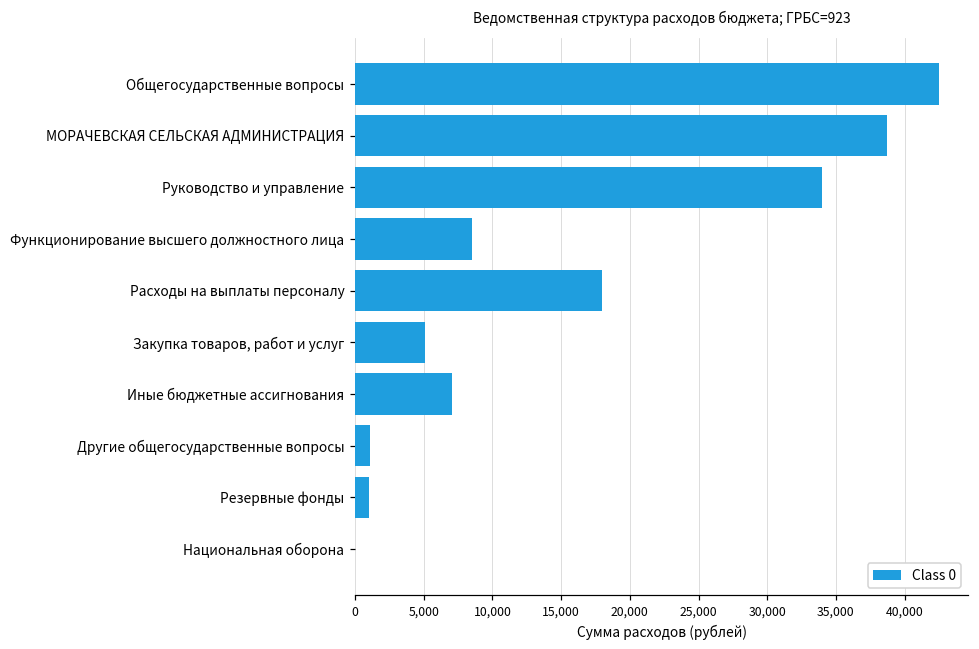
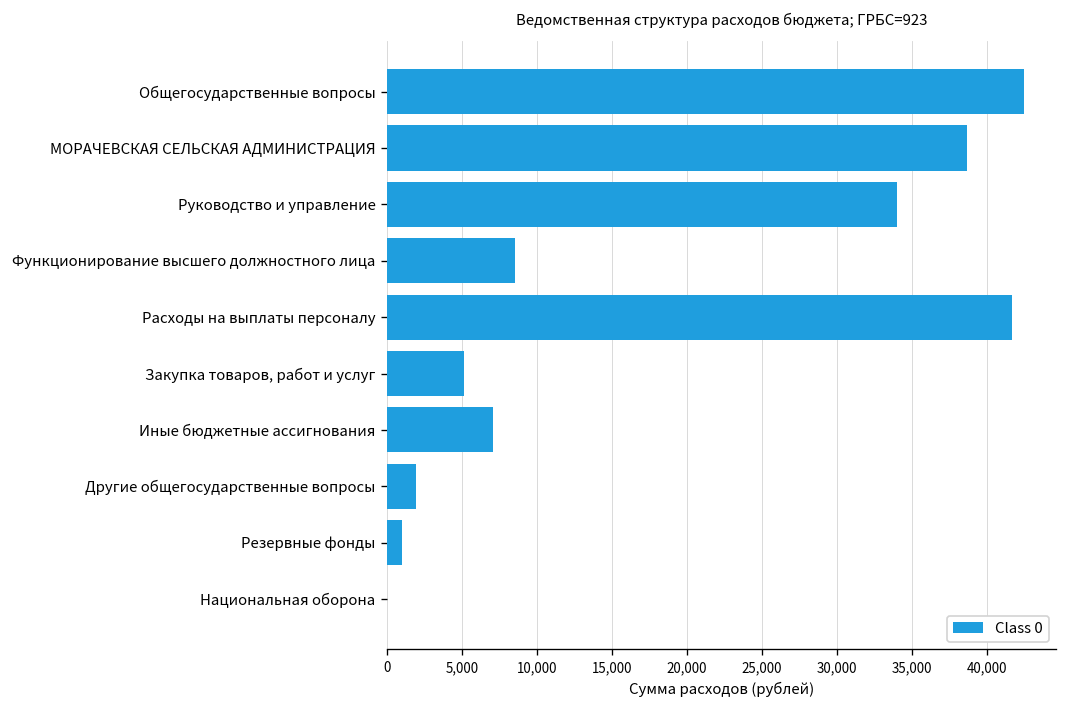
  {
    "Общегосударственные вопросы": "42,500",
    "МОРАЧЕВСКАЯ СЕЛЬСКАЯ АДМИНИСТРАЦИЯ": "38,700",
    "Руководство и управление": "34,000",
    "Функционирование высшего должностного лица": "8,500",
-   "Расходы на выплаты персоналу": "17,900",
+   "Расходы на выплаты персоналу": "41,700",
    "Закупка товаров, работ и услуг": "5,100",
    "Иные бюджетные ассигнования": "7,000",
-   "Другие общегосударственные вопросы": "1,100",
+   "Другие общегосударственные вопросы": "1,900",
    "Резервные фонды": "1,000",
    "Национальная оборона": "0"
  }
